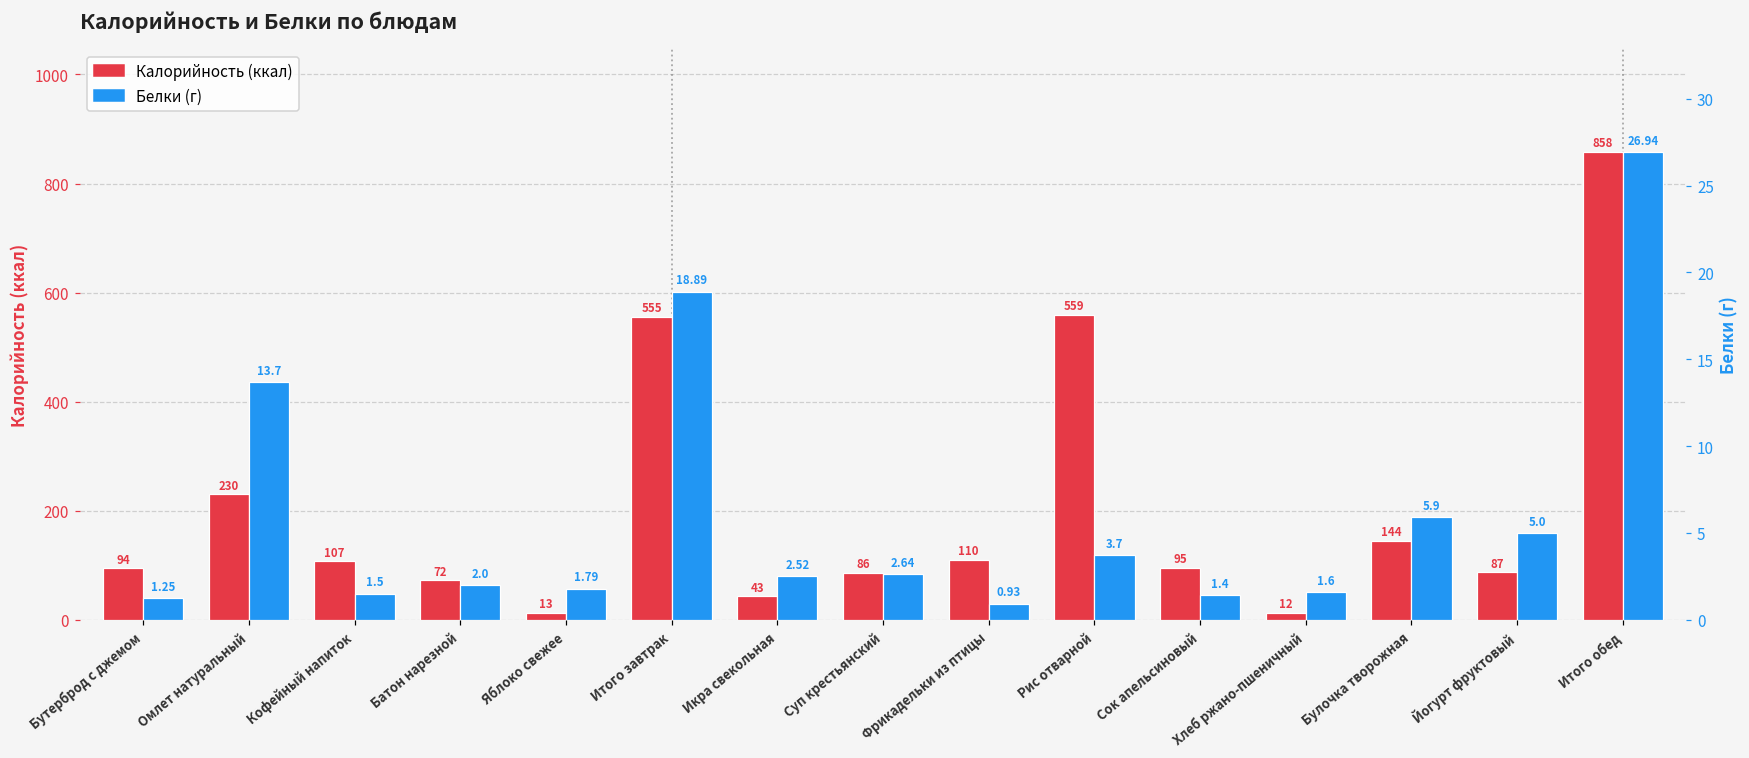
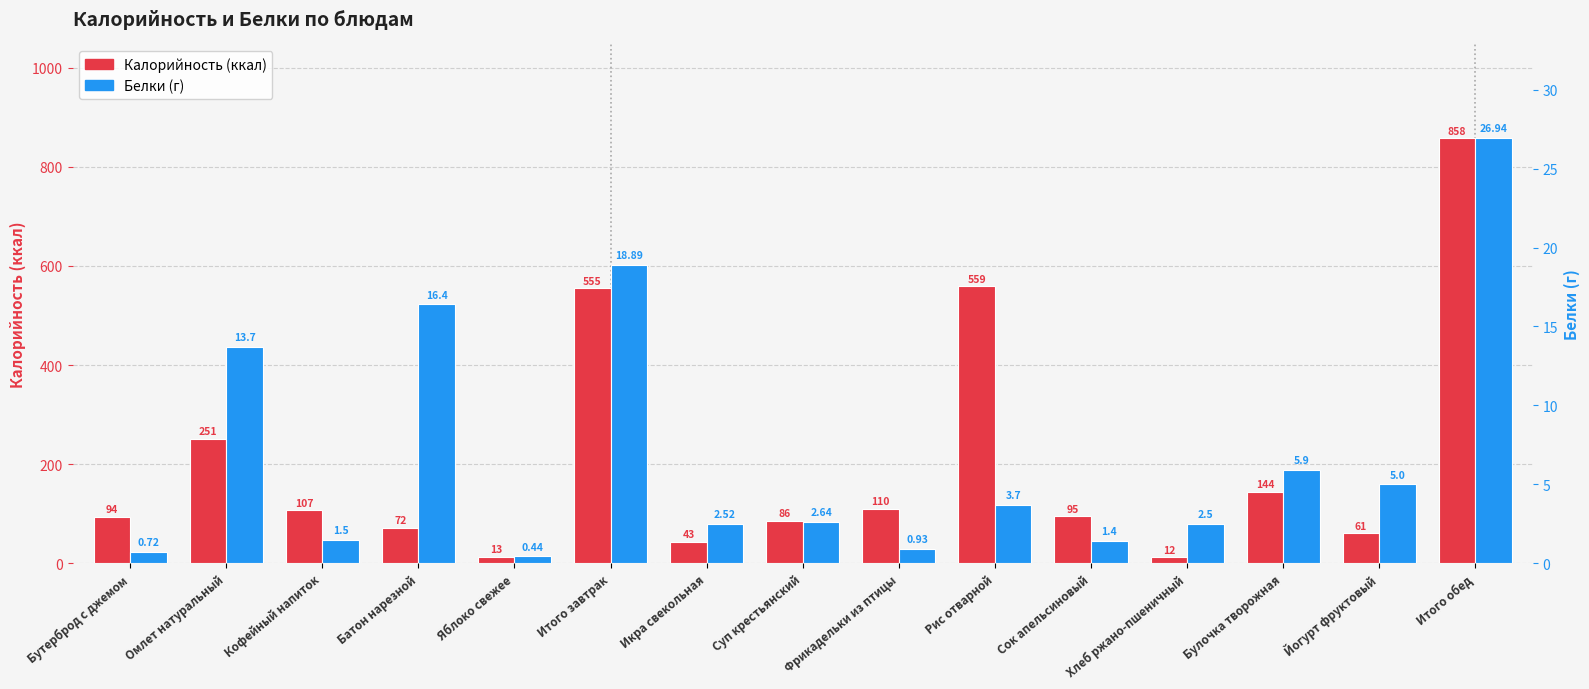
  {
    "Калорийность (ккал)": {
      "Бутерброд с джемом": 94,
-     "Омлет натуральный": 230,
+     "Омлет натуральный": 251,
      "Кофейный напиток": 107,
      "Батон нарезной": 72,
      "Яблоко свежее": 13,
      "Итого завтрак": 555,
      "Икра свекольная": 43,
      "Суп крестьянский": 86,
      "Фрикадельки из птицы": 110,
      "Рис отварной": 559,
      "Сок апельсиновый": 95,
      "Хлеб ржано-пшеничный": 12,
      "Булочка творожная": 144,
-     "Йогурт фруктовый": 87,
+     "Йогурт фруктовый": 61,
      "Итого обед": 858
    },
    "Белки (г)": {
-     "Бутерброд с джемом": 1.25,
+     "Бутерброд с джемом": 0.72,
      "Омлет натуральный": 13.7,
      "Кофейный напиток": 1.5,
-     "Батон нарезной": 2.0,
-     "Яблоко свежее": 1.79,
+     "Батон нарезной": 16.4,
+     "Яблоко свежее": 0.44,
      "Итого завтрак": 18.89,
      "Икра свекольная": 2.52,
      "Суп крестьянский": 2.64,
      "Фрикадельки из птицы": 0.93,
      "Рис отварной": 3.7,
      "Сок апельсиновый": 1.4,
-     "Хлеб ржано-пшеничный": 1.6,
+     "Хлеб ржано-пшеничный": 2.5,
      "Булочка творожная": 5.9,
      "Йогурт фруктовый": 5.0,
      "Итого обед": 26.94
    }
  }
